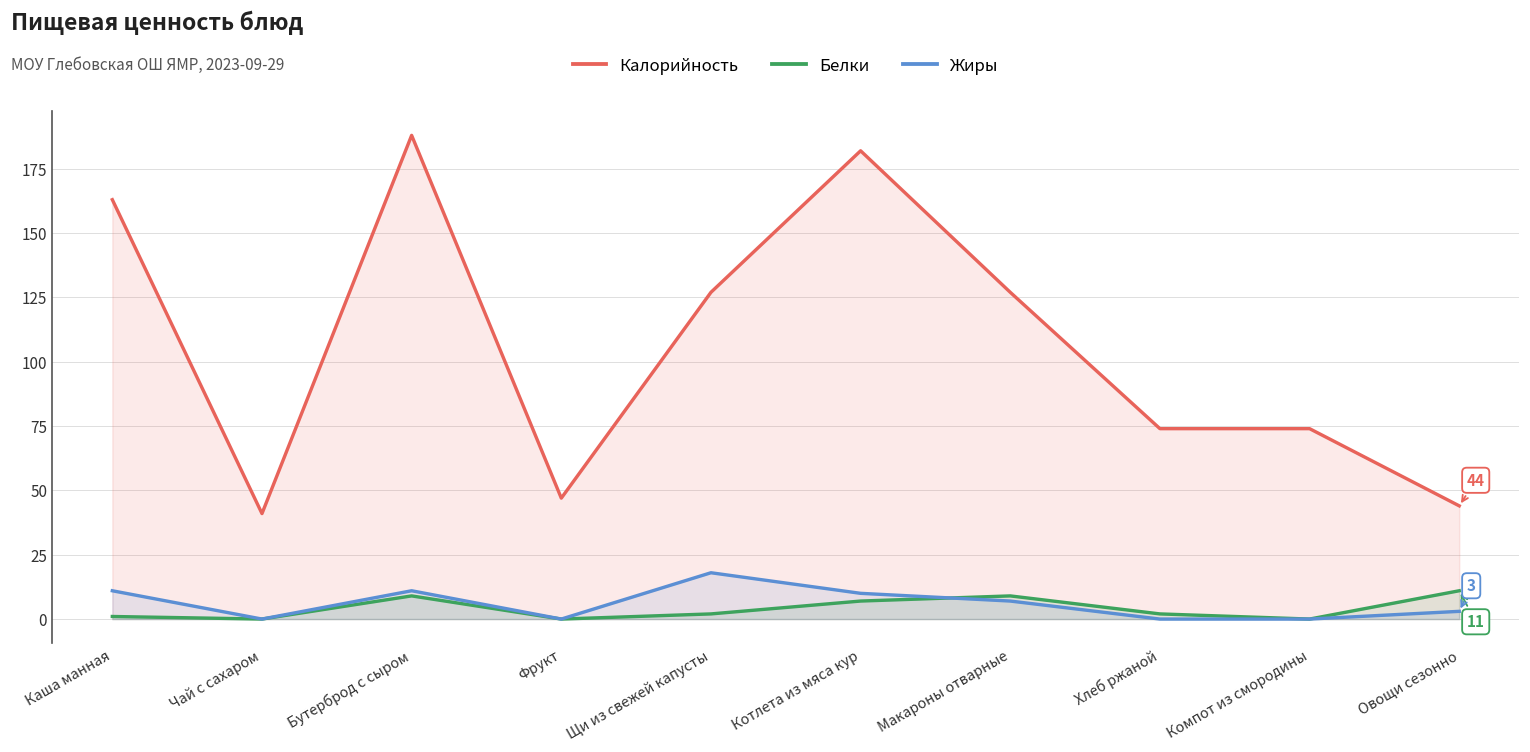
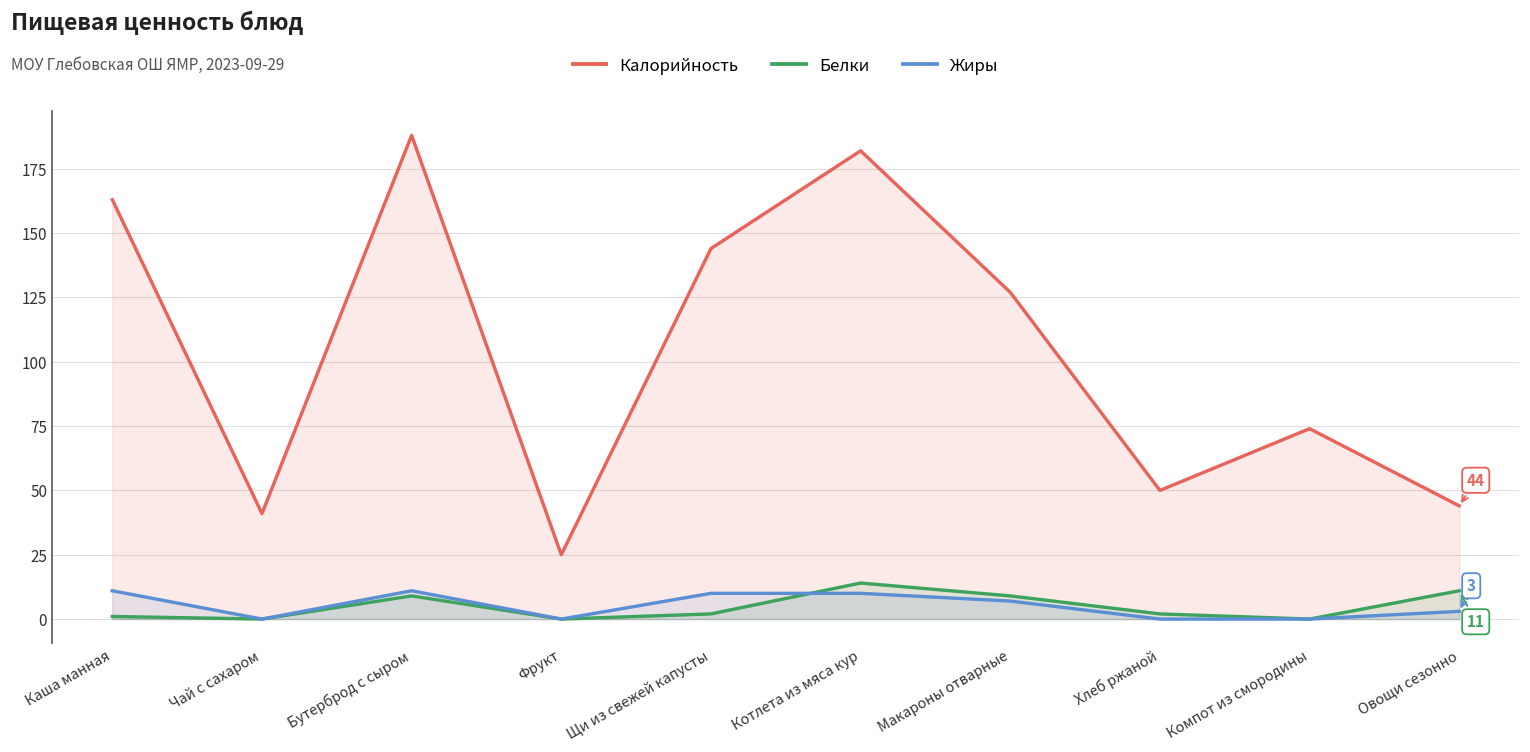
  {
    "Калорийность": {
      "Каша манная": 163,
      "Чай с сахаром": 41,
      "Бутерброд с сыром": 188,
-     "Фрукт": 47,
-     "Щи из свежей капусты": 127,
+     "Фрукт": 25,
+     "Щи из свежей капусты": 144,
      "Котлета из мяса кур": 182,
      "Макароны отварные": 127,
-     "Хлеб ржаной": 74,
+     "Хлеб ржаной": 50,
      "Компот из смородины": 74
    },
    "Белки": {
      "Каша манная": 1,
      "Бутерброд с сыром": 9,
      "Щи из свежей капусты": 2,
-     "Котлета из мяса кур": 7,
+     "Котлета из мяса кур": 14,
      "Макароны отварные": 9,
      "Хлеб ржаной": 2
    },
    "Жиры": {
      "Каша манная": 11,
      "Бутерброд с сыром": 11,
-     "Щи из свежей капусты": 18,
+     "Щи из свежей капусты": 10,
      "Котлета из мяса кур": 10,
      "Макароны отварные": 7,
      "Хлеб ржаной": 0
    }
  }
